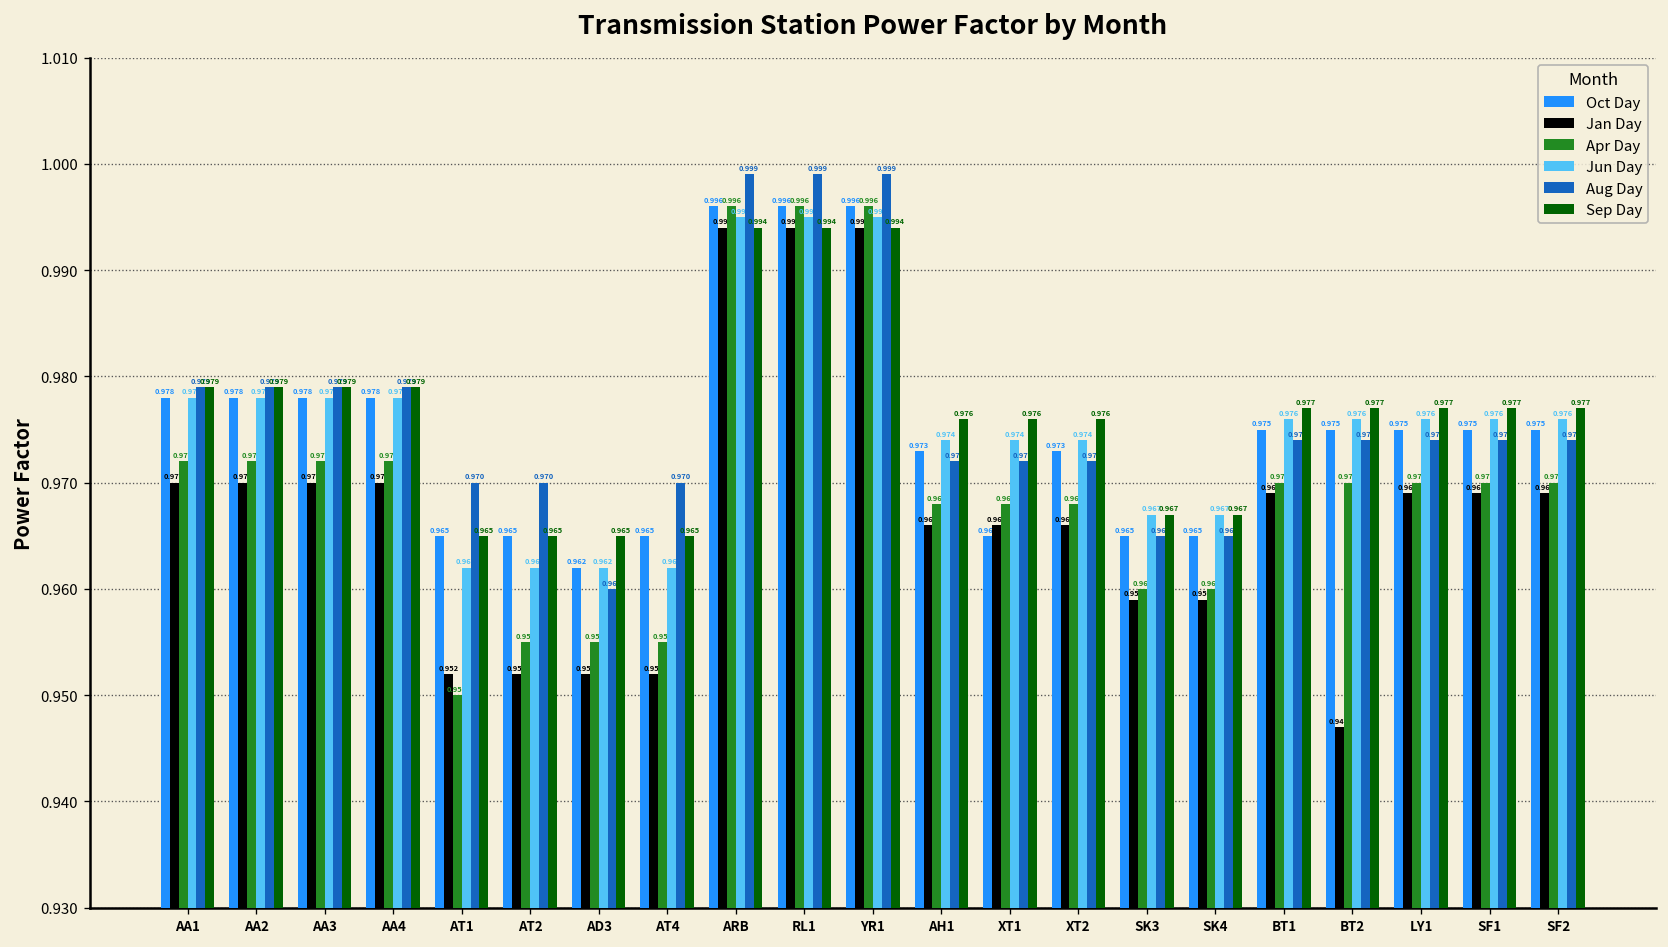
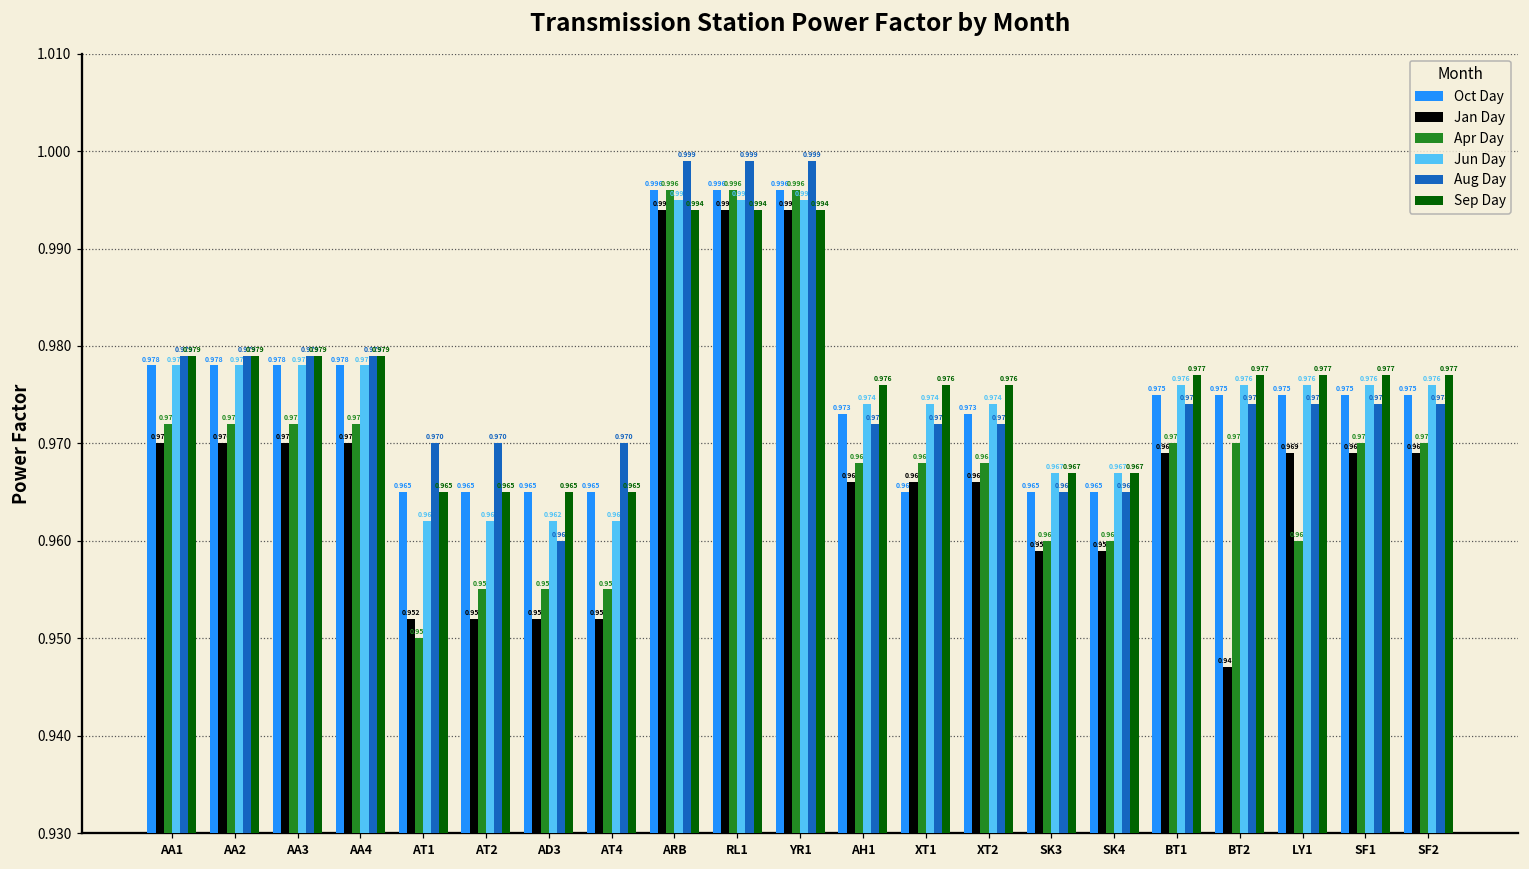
  {
    "Oct Day": {
      "AA1": 0.978,
      "AA2": 0.978,
      "AA3": 0.978,
      "AA4": 0.978,
      "AT1": 0.965,
      "AT2": 0.965,
-     "AD3": 0.962,
+     "AD3": 0.965,
      "AT4": 0.965,
      "ARB": 0.996,
      "RL1": 0.996,
      "YR1": 0.996,
      "AH1": 0.973,
      "XT1": 0.965,
      "XT2": 0.973,
      "SK3": 0.965,
      "SK4": 0.965,
      "BT1": 0.975,
      "BT2": 0.975,
      "LY1": 0.975,
      "SF1": 0.975,
      "SF2": 0.975
    },
    "Jan Day": {
      "AA1": 0.970,
      "AA2": 0.970,
      "AA3": 0.970,
      "AA4": 0.970,
      "AT1": 0.952,
      "AT2": 0.952,
      "AD3": 0.952,
      "AT4": 0.952,
      "ARB": 0.994,
      "RL1": 0.994,
      "YR1": 0.994,
      "AH1": 0.966,
      "XT1": 0.966,
      "XT2": 0.966,
      "SK3": 0.959,
      "SK4": 0.959,
      "BT1": 0.969,
      "BT2": 0.947,
      "LY1": 0.969,
      "SF1": 0.969,
      "SF2": 0.969
    },
    "Apr Day": {
      "AA1": 0.972,
      "AA2": 0.972,
      "AA3": 0.972,
      "AA4": 0.972,
      "AT1": 0.950,
      "AT2": 0.955,
      "AD3": 0.955,
      "AT4": 0.955,
      "ARB": 0.996,
      "RL1": 0.996,
      "YR1": 0.996,
      "AH1": 0.968,
      "XT1": 0.968,
      "XT2": 0.968,
      "SK3": 0.960,
      "SK4": 0.960,
      "BT1": 0.970,
      "BT2": 0.970,
-     "LY1": 0.970,
+     "LY1": 0.960,
      "SF1": 0.970,
      "SF2": 0.970
    },
    "Jun Day": {
      "AA1": 0.978,
      "AA2": 0.978,
      "AA3": 0.978,
      "AA4": 0.978,
      "AT1": 0.962,
      "AT2": 0.962,
      "AD3": 0.962,
      "AT4": 0.962,
      "ARB": 0.995,
      "RL1": 0.995,
      "YR1": 0.995,
      "AH1": 0.974,
      "XT1": 0.974,
      "XT2": 0.974,
      "SK3": 0.967,
      "SK4": 0.967,
      "BT1": 0.976,
      "BT2": 0.976,
      "LY1": 0.976,
      "SF1": 0.976,
      "SF2": 0.976
    },
    "Aug Day": {
      "AT1": 0.970,
      "AT2": 0.970,
      "AD3": 0.960,
      "AT4": 0.970,
      "ARB": 0.999,
      "RL1": 0.999,
      "YR1": 0.999,
      "AH1": 0.972,
      "XT1": 0.972,
      "XT2": 0.972,
      "SK3": 0.965,
      "SK4": 0.965,
      "BT1": 0.974,
      "BT2": 0.974,
      "LY1": 0.974,
      "SF1": 0.974,
      "SF2": 0.974
    },
    "Sep Day": {
      "AT1": 0.965,
      "AT2": 0.965,
      "AD3": 0.965,
      "AT4": 0.965,
      "ARB": 0.994,
      "RL1": 0.994,
      "YR1": 0.994,
      "AH1": 0.976,
      "XT1": 0.976,
      "XT2": 0.976,
      "SK3": 0.967,
      "SK4": 0.967,
      "BT1": 0.977,
      "BT2": 0.977,
      "LY1": 0.977,
      "SF1": 0.977,
      "SF2": 0.977
    }
  }
